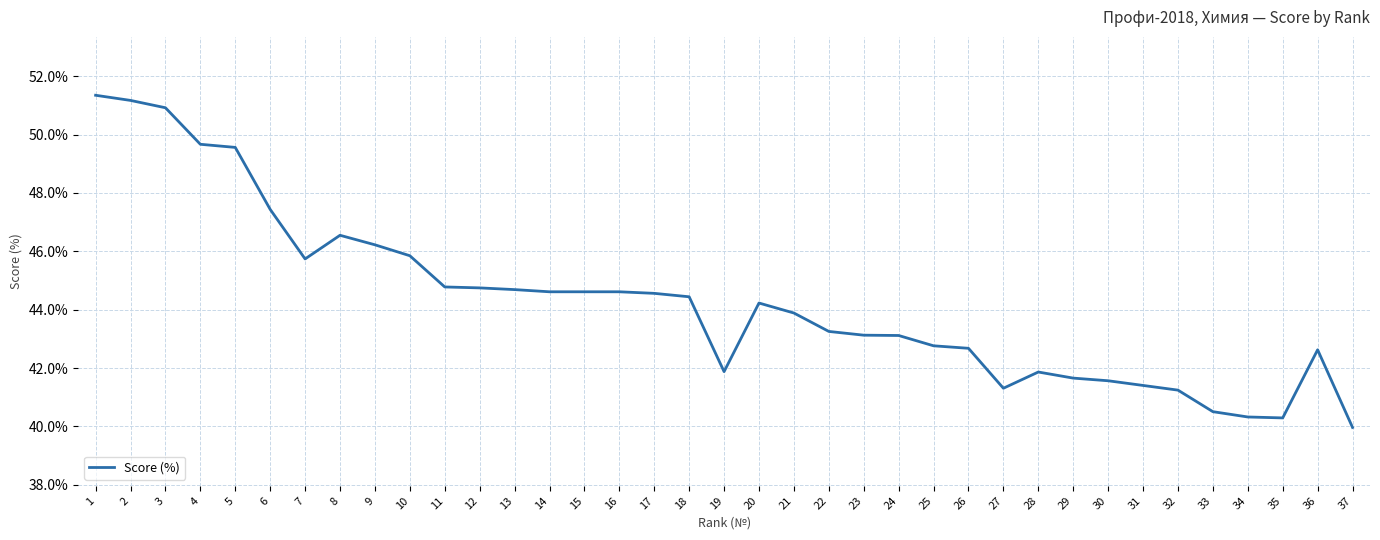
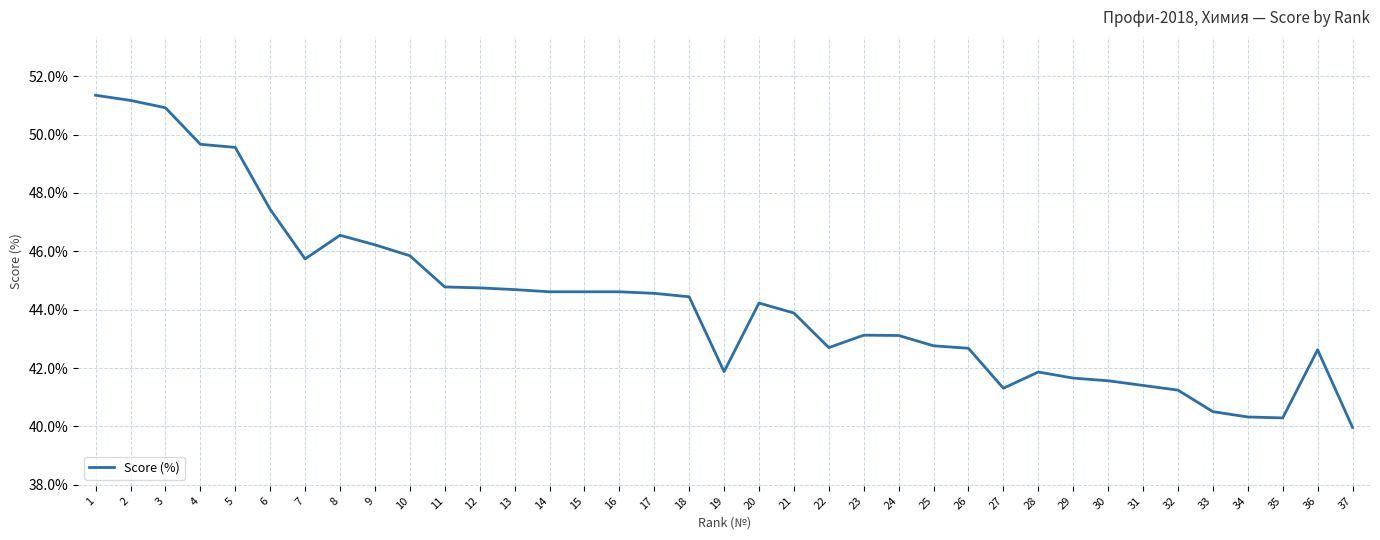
  {
    "1": "51.3%",
    "2": "51.2%",
    "3": "50.9%",
    "4": "49.7%",
    "5": "49.6%",
    "6": "47.4%",
    "7": "45.7%",
    "8": "46.6%",
    "9": "46.2%",
    "10": "45.9%",
    "11": "44.8%",
    "12": "44.7%",
    "13": "44.7%",
    "14": "44.6%",
    "15": "44.6%",
    "16": "44.6%",
    "17": "44.6%",
    "18": "44.4%",
    "19": "41.9%",
    "20": "44.2%",
    "21": "43.9%",
-   "22": "43.3%",
+   "22": "42.7%",
    "23": "43.1%",
    "24": "43.1%",
    "25": "42.8%",
    "26": "42.7%",
    "27": "41.3%",
    "28": "41.9%",
    "29": "41.7%",
    "30": "41.6%",
    "31": "41.4%",
    "32": "41.2%",
    "33": "40.5%",
    "34": "40.3%",
    "35": "40.3%",
    "36": "42.6%",
    "37": "40.0%"
  }
